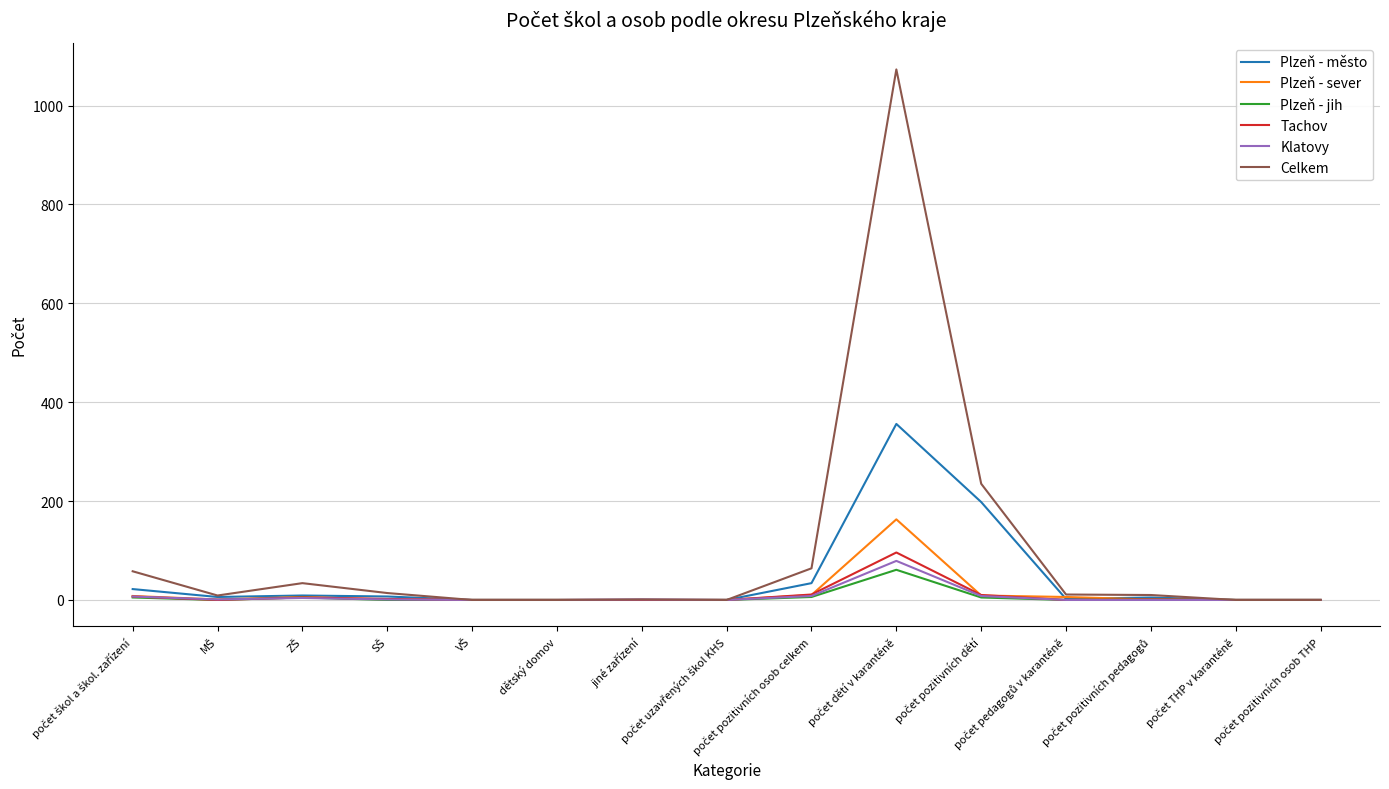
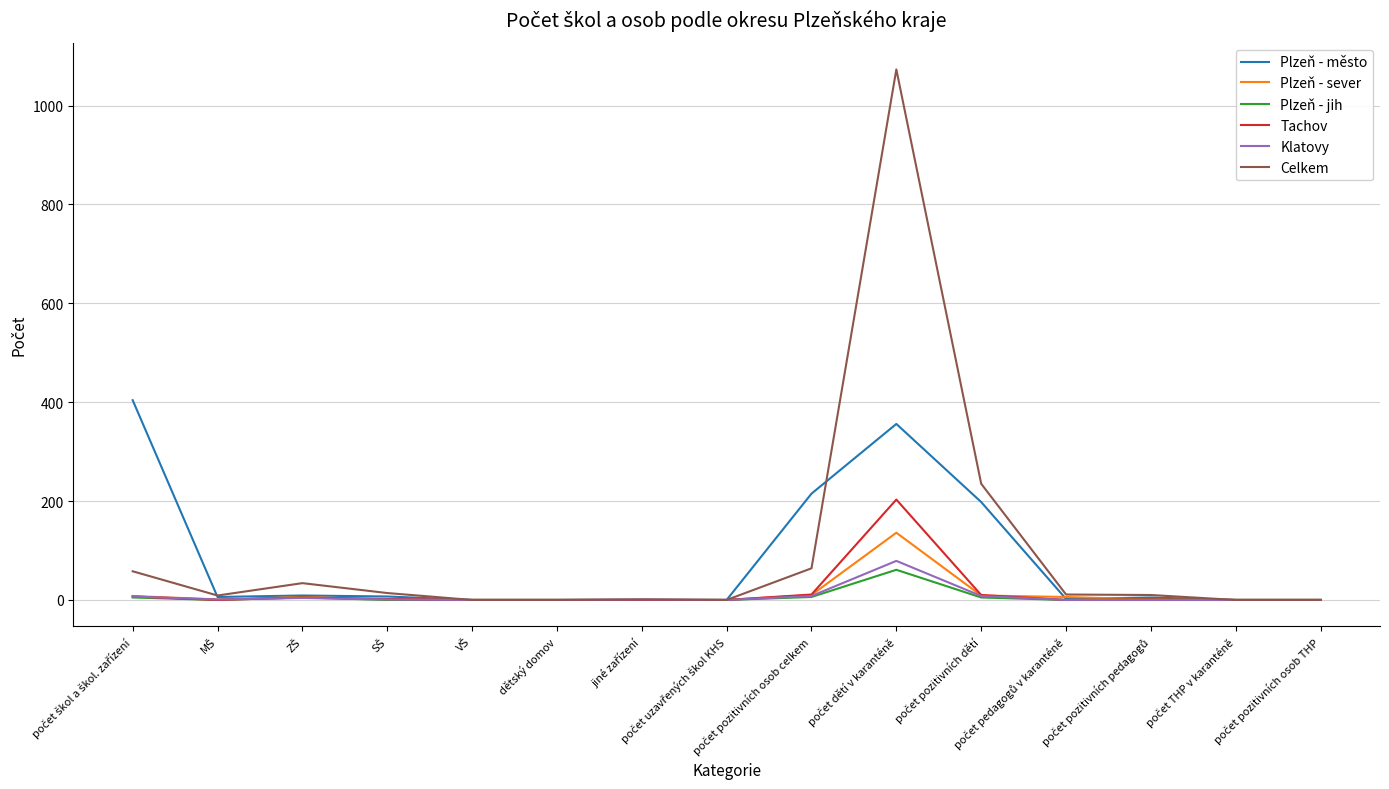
  {
    "Plzeň - město": {
-     "počet škol a škol. zařízení": 20,
-     "počet pozitivních osob celkem": 30,
+     "počet škol a škol. zařízení": 400,
+     "počet pozitivních osob celkem": 220,
      "počet dětí v karanténě": 360,
      "počet pozitivních dětí": 200
    },
    "Plzeň - sever": {
-     "počet dětí v karanténě": 160
+     "počet dětí v karanténě": 140
    },
    "Plzeň - jih": {
      "počet dětí v karanténě": 60
    },
    "Tachov": {
-     "počet dětí v karanténě": 100
+     "počet dětí v karanténě": 200
    },
    "Klatovy": {
      "počet dětí v karanténě": 80
    },
    "Celkem": {
      "počet škol a škol. zařízení": 60,
      "ZŠ": 30,
      "SŠ": 10,
      "počet pozitivních osob celkem": 60,
      "počet dětí v karanténě": 1070,
      "počet pozitivních dětí": 240
    }
  }
